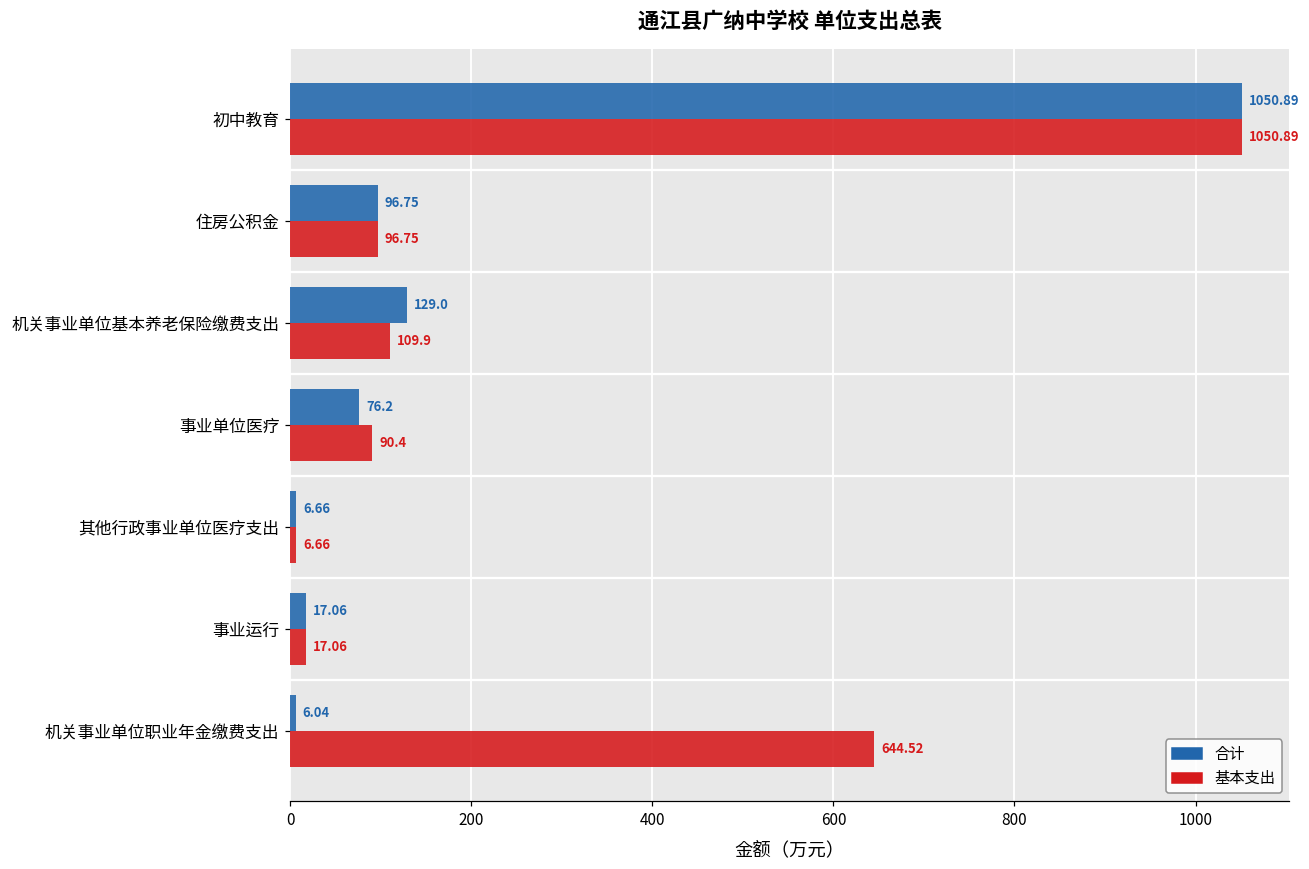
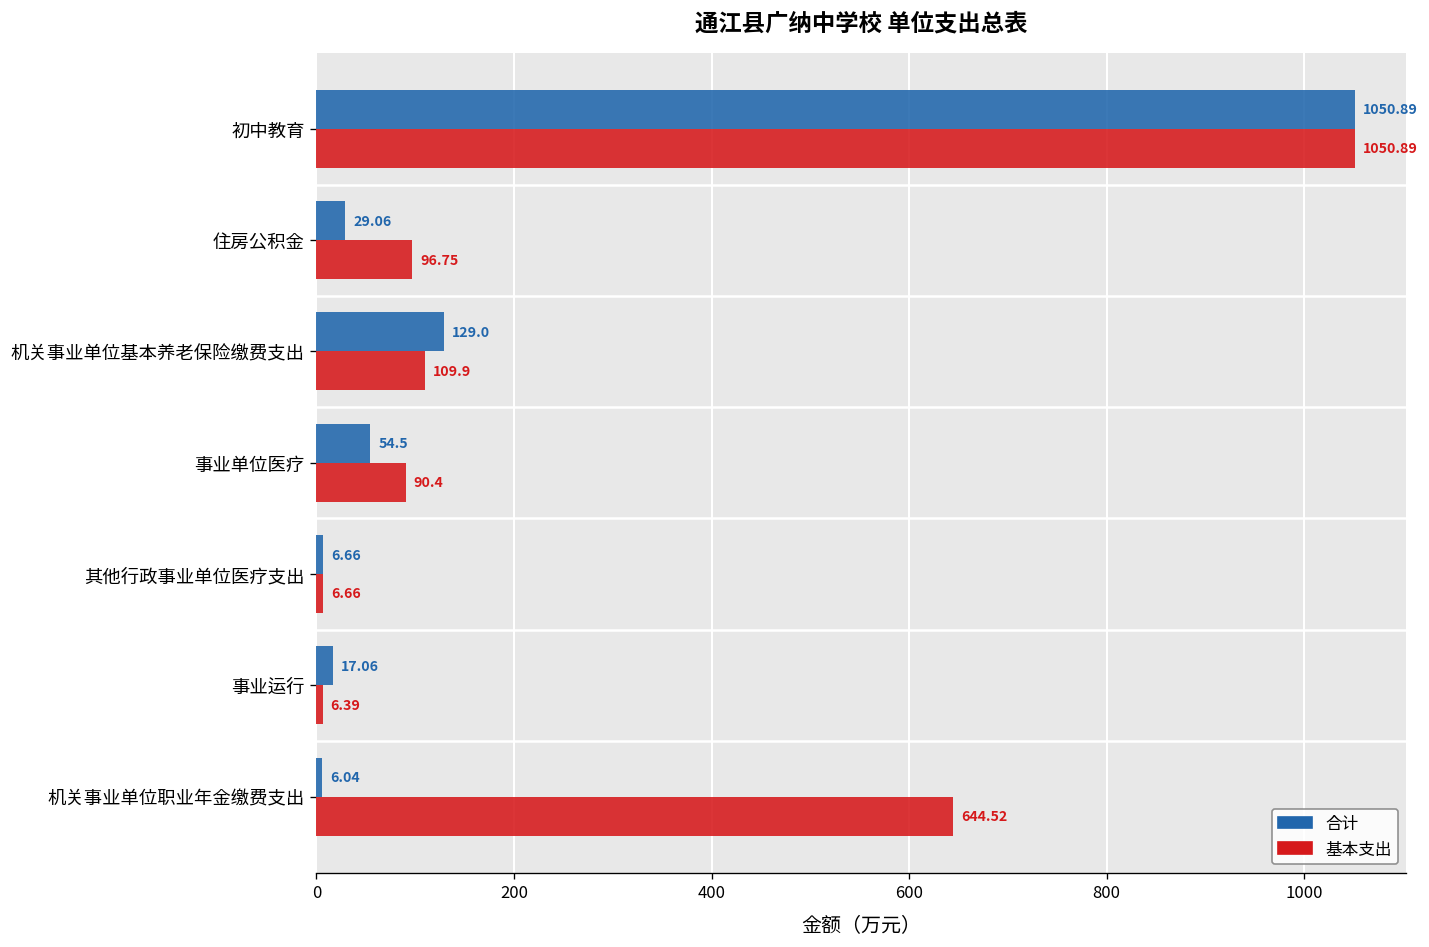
  {
    "合计": {
      "初中教育": 1050.89,
-     "住房公积金": 96.75,
+     "住房公积金": 29.06,
      "机关事业单位基本养老保险缴费支出": 129.0,
-     "事业单位医疗": 76.2,
+     "事业单位医疗": 54.5,
      "其他行政事业单位医疗支出": 6.66,
      "事业运行": 17.06,
      "机关事业单位职业年金缴费支出": 6.04
    },
    "基本支出": {
      "初中教育": 1050.89,
      "住房公积金": 96.75,
      "机关事业单位基本养老保险缴费支出": 109.9,
      "事业单位医疗": 90.4,
      "其他行政事业单位医疗支出": 6.66,
-     "事业运行": 17.06,
+     "事业运行": 6.39,
      "机关事业单位职业年金缴费支出": 644.52
    }
  }
